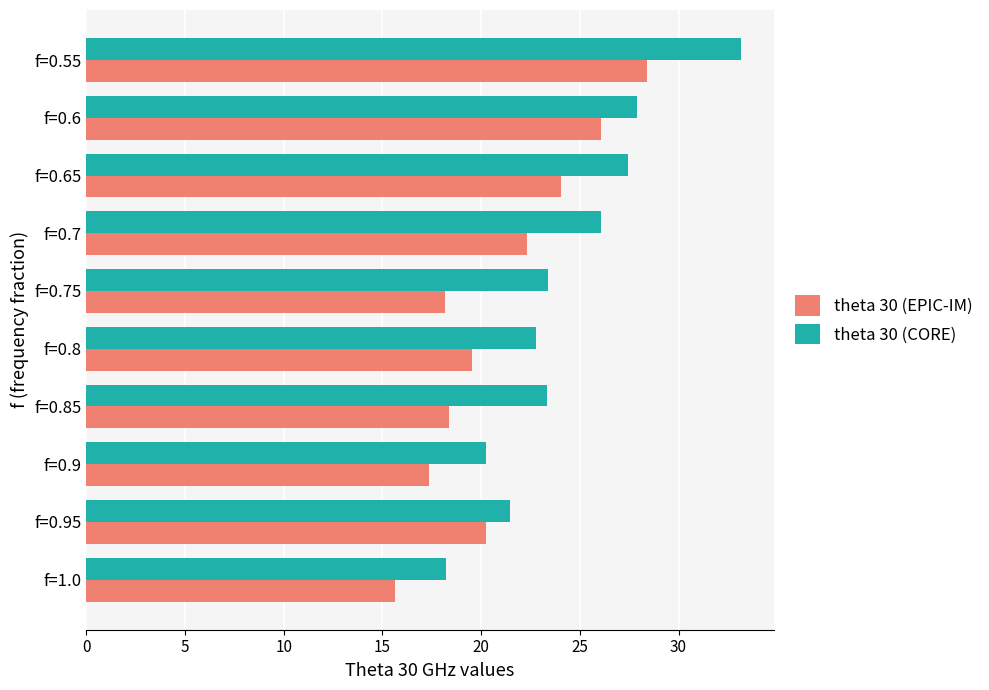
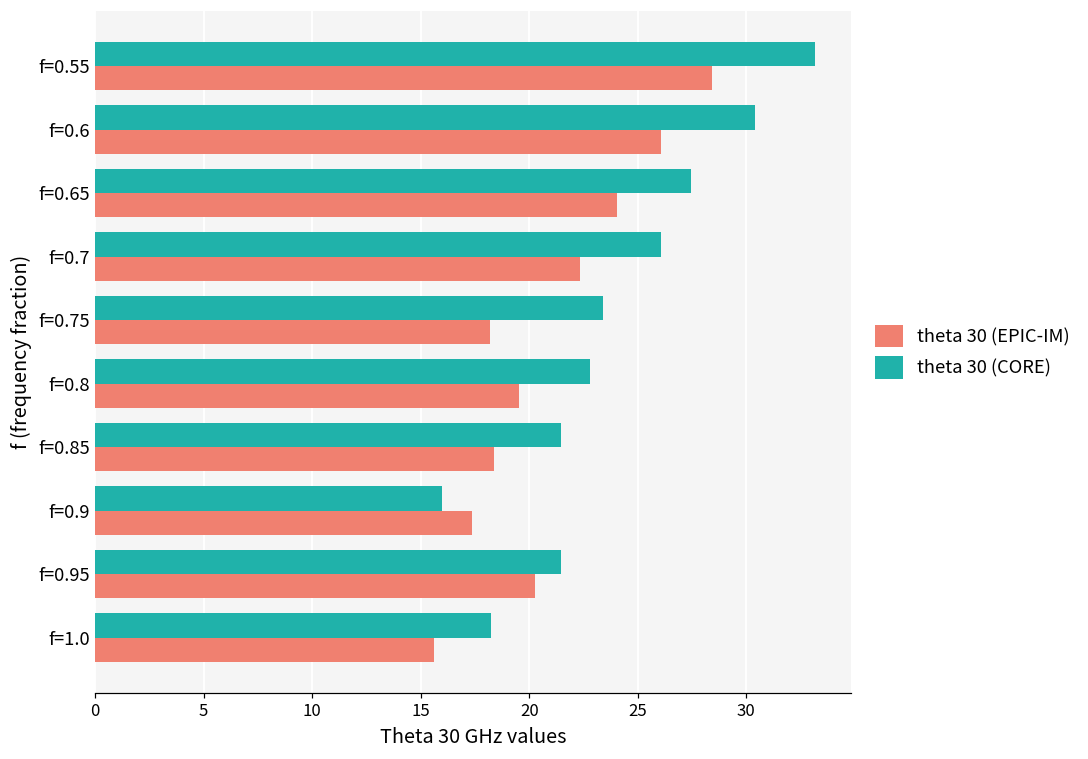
  {
    "theta 30 (EPIC-IM)": {
      "f=0.55": 28.4,
      "f=0.6": 26.1,
      "f=0.65": 24.0,
      "f=0.7": 22.3,
      "f=0.75": 18.2,
      "f=0.8": 19.5,
      "f=0.85": 18.4,
      "f=0.9": 17.4,
      "f=0.95": 20.3,
      "f=1.0": 15.6
    },
    "theta 30 (CORE)": {
      "f=0.55": 33.2,
-     "f=0.6": 27.9,
+     "f=0.6": 30.4,
      "f=0.65": 27.4,
      "f=0.7": 26.1,
      "f=0.75": 23.4,
      "f=0.8": 22.8,
-     "f=0.85": 23.3,
-     "f=0.9": 20.3,
+     "f=0.85": 21.5,
+     "f=0.9": 16.0,
      "f=0.95": 21.4,
      "f=1.0": 18.2
    }
  }
